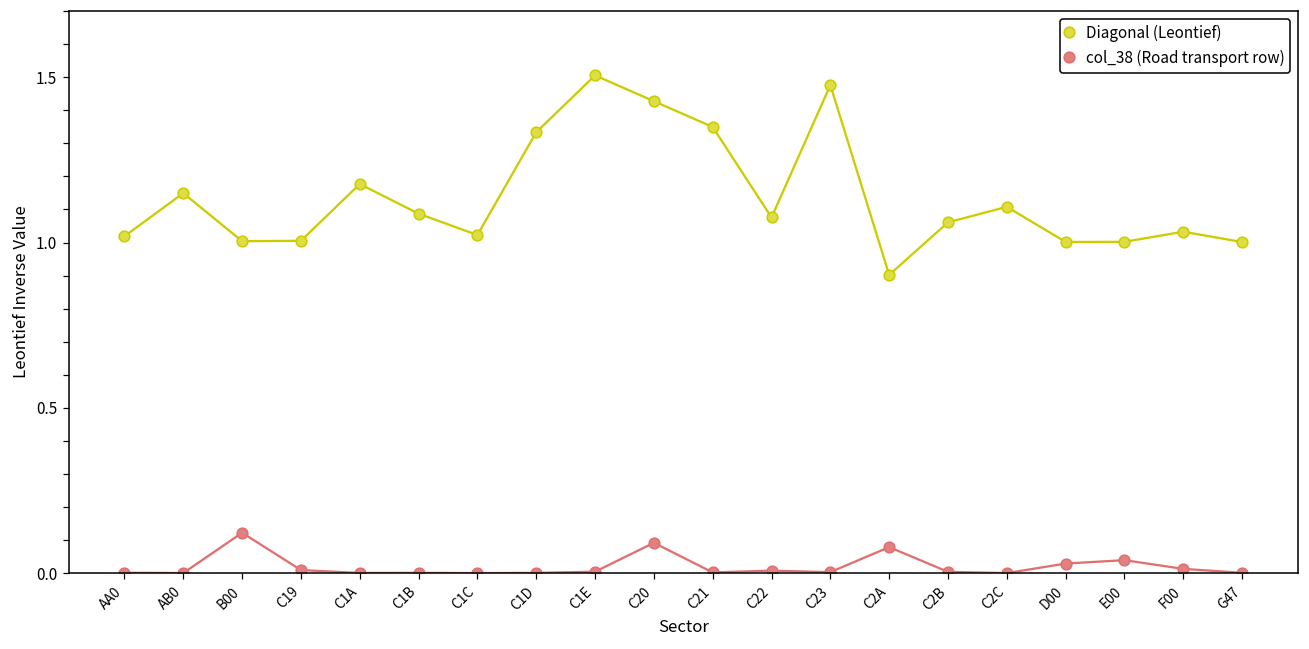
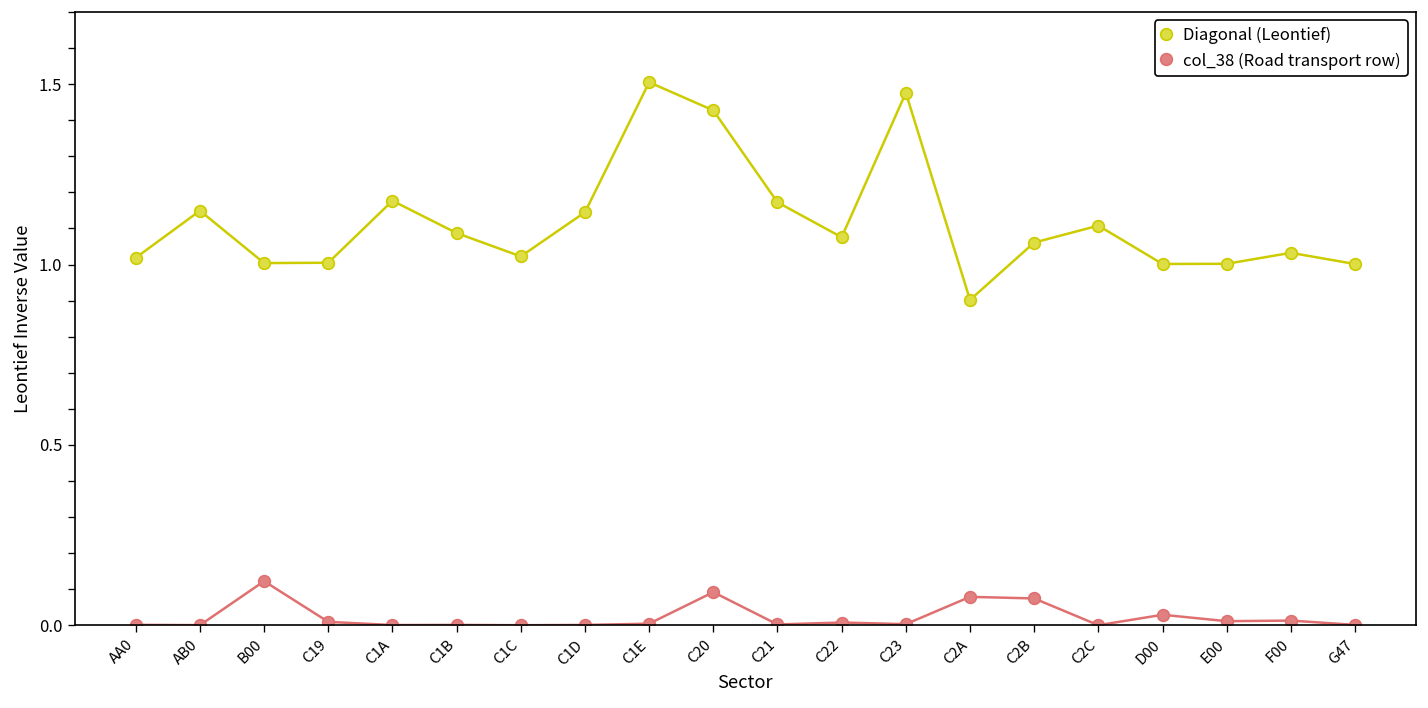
  {
    "Diagonal (Leontief)": {
      "AA0": 1.02,
      "AB0": 1.15,
      "B00": 1.00,
      "C19": 1.01,
      "C1A": 1.18,
      "C1B": 1.09,
      "C1C": 1.02,
-     "C1D": 1.33,
+     "C1D": 1.15,
      "C1E": 1.51,
      "C20": 1.43,
-     "C21": 1.35,
+     "C21": 1.17,
      "C22": 1.08,
      "C23": 1.48,
      "C2A": 0.90,
      "C2B": 1.06,
      "C2C": 1.11,
      "D00": 1.00,
      "E00": 1.00,
      "F00": 1.03,
      "G47": 1.00
    },
    "col_38 (Road transport row)": {
      "AA0": 0.00,
      "AB0": 0.00,
      "B00": 0.12,
      "C19": 0.01,
      "C1A": 0.00,
      "C1B": 0.00,
      "C1C": 0.00,
      "C1D": 0.00,
      "C1E": 0.00,
      "C20": 0.09,
      "C21": 0.00,
      "C22": 0.01,
      "C23": 0.00,
      "C2A": 0.08,
-     "C2B": 0.00,
+     "C2B": 0.07,
      "C2C": 0.00,
      "D00": 0.03,
-     "E00": 0.04,
+     "E00": 0.01,
      "F00": 0.01,
      "G47": 0.00
    }
  }
